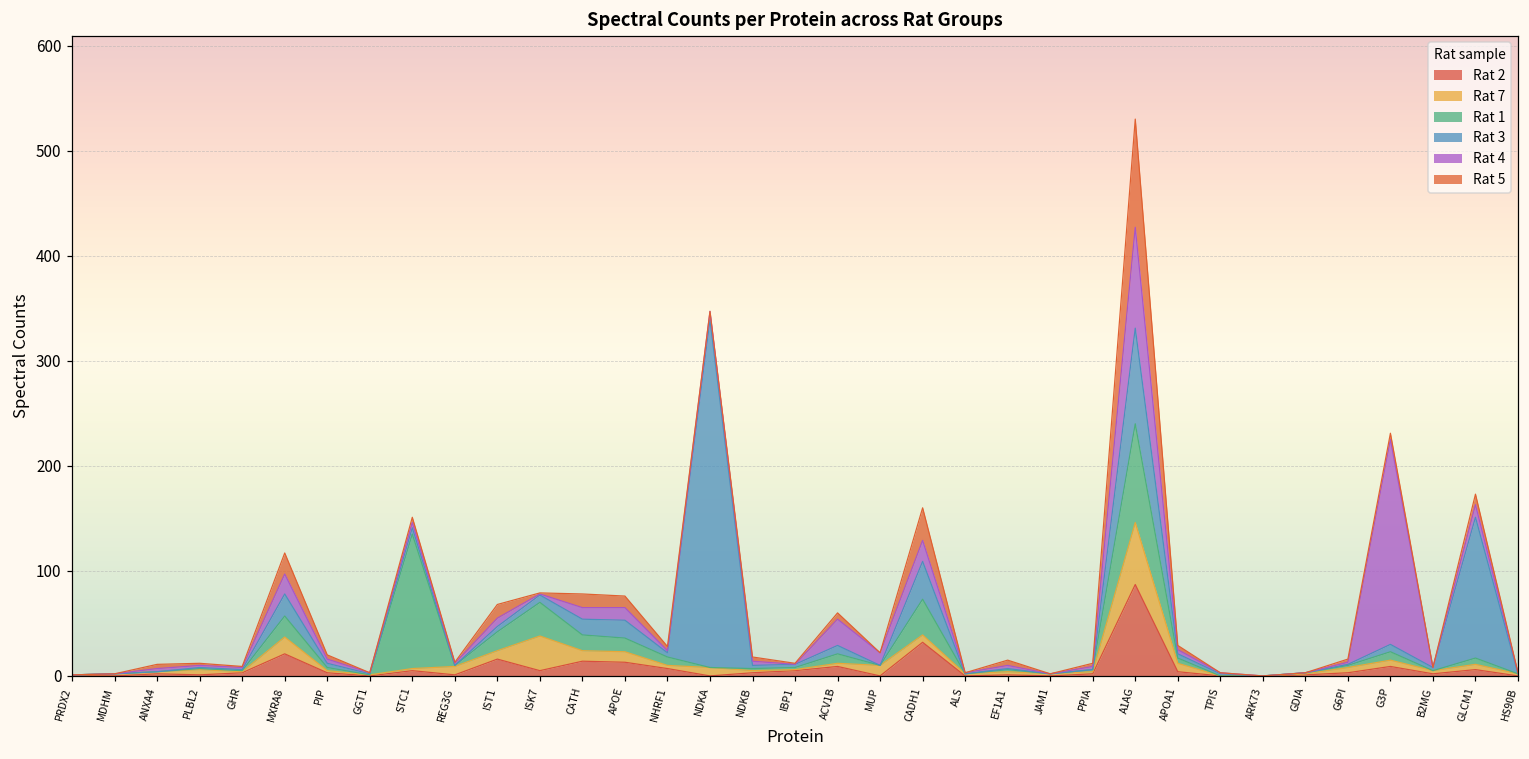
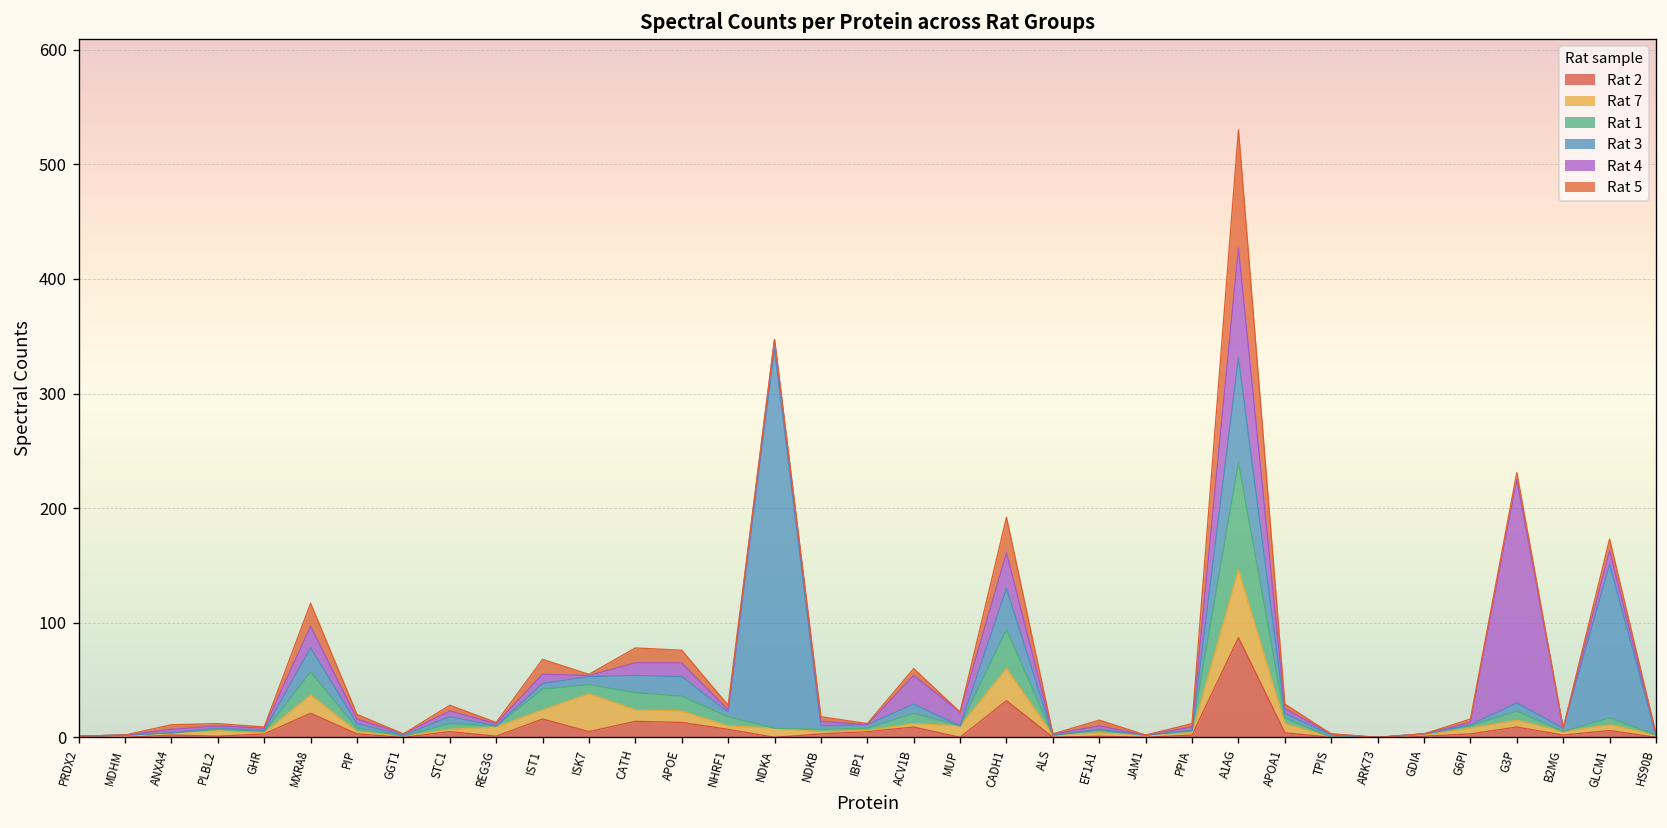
  {
    "Rat 7": {
      "MXRA8": 20,
      "IST1": 10,
      "ISK7": 30,
      "CATH": 10,
      "APOE": 10,
      "NHRF1": 0,
      "ACV1B": 0,
-     "CADH1": 10,
+     "CADH1": 30,
      "A1AG": 60,
      "APOA1": 10,
      "G3P": 10,
      "GLCM1": 10
    },
    "Rat 1": {
      "MXRA8": 20,
      "PIP": 0,
-     "STC1": 130,
+     "STC1": 10,
      "IST1": 20,
-     "ISK7": 30,
+     "ISK7": 10,
      "CATH": 20,
      "APOE": 10,
      "NHRF1": 10,
      "ACV1B": 10,
      "CADH1": 30,
      "A1AG": 90,
      "APOA1": 10,
      "G3P": 10,
      "GLCM1": 10
    },
    "Rat 3": {
      "MXRA8": 20,
      "PIP": 0,
      "STC1": 10,
      "IST1": 10,
      "CATH": 20,
      "APOE": 20,
      "NDKA": 330,
      "NDKB": 0,
      "ACV1B": 10,
      "CADH1": 40,
      "A1AG": 90,
      "APOA1": 0,
      "G3P": 10,
      "GLCM1": 130
    },
    "Rat 4": {
      "ANXA4": 0,
      "MXRA8": 20,
      "PIP": 0,
      "STC1": 10,
      "IST1": 10,
      "CATH": 10,
      "APOE": 10,
      "NDKB": 0,
      "ACV1B": 30,
-     "CADH1": 20,
+     "CADH1": 30,
      "EF1A1": 0,
      "PPIA": 0,
      "A1AG": 100,
      "APOA1": 0,
      "G3P": 200,
      "GLCM1": 10
    }
  }
